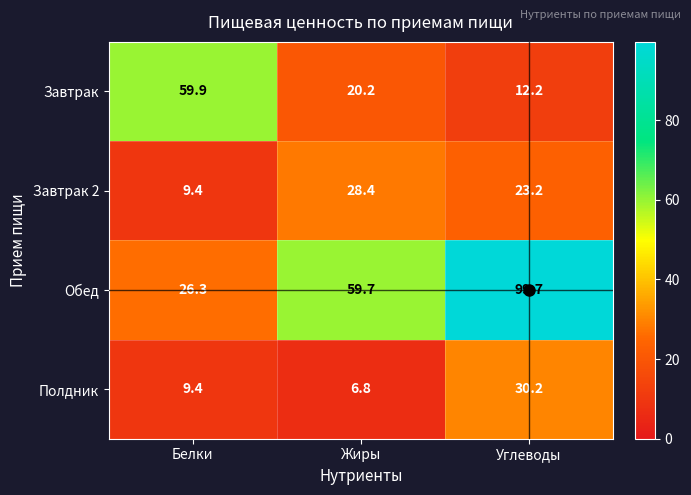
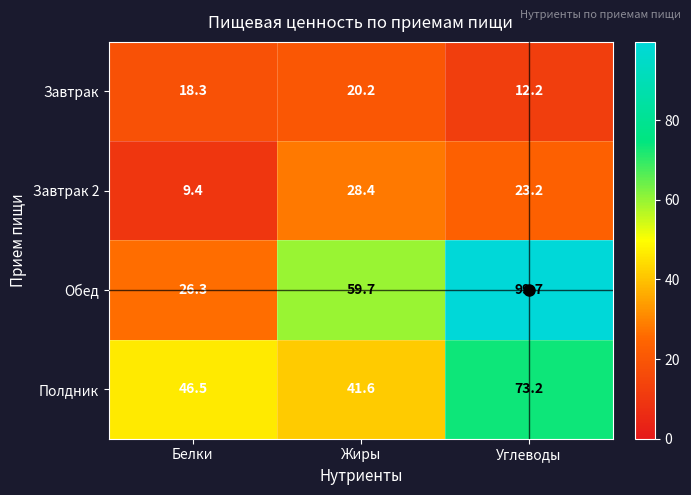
  {
    "Завтрак": {
-     "Белки": 59.9,
+     "Белки": 18.3,
      "Жиры": 20.2,
      "Углеводы": 12.2
    },
    "Завтрак 2": {
      "Белки": 9.4,
      "Жиры": 28.4,
      "Углеводы": 23.2
    },
    "Обед": {
      "Белки": 26.3,
      "Жиры": 59.7
    },
    "Полдник": {
-     "Белки": 9.4,
-     "Жиры": 6.8,
-     "Углеводы": 30.2
+     "Белки": 46.5,
+     "Жиры": 41.6,
+     "Углеводы": 73.2
    }
  }
